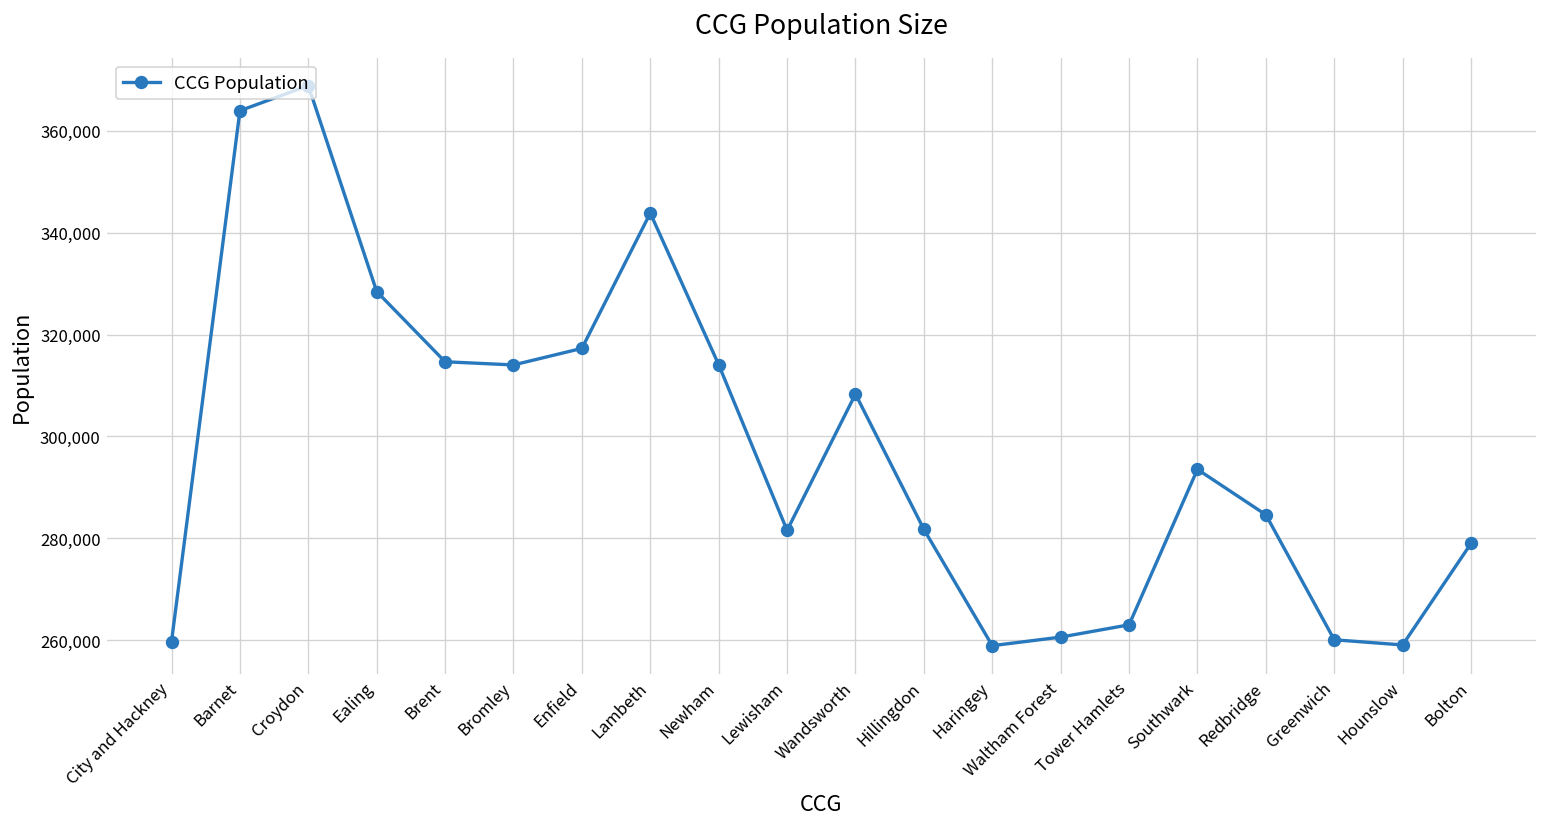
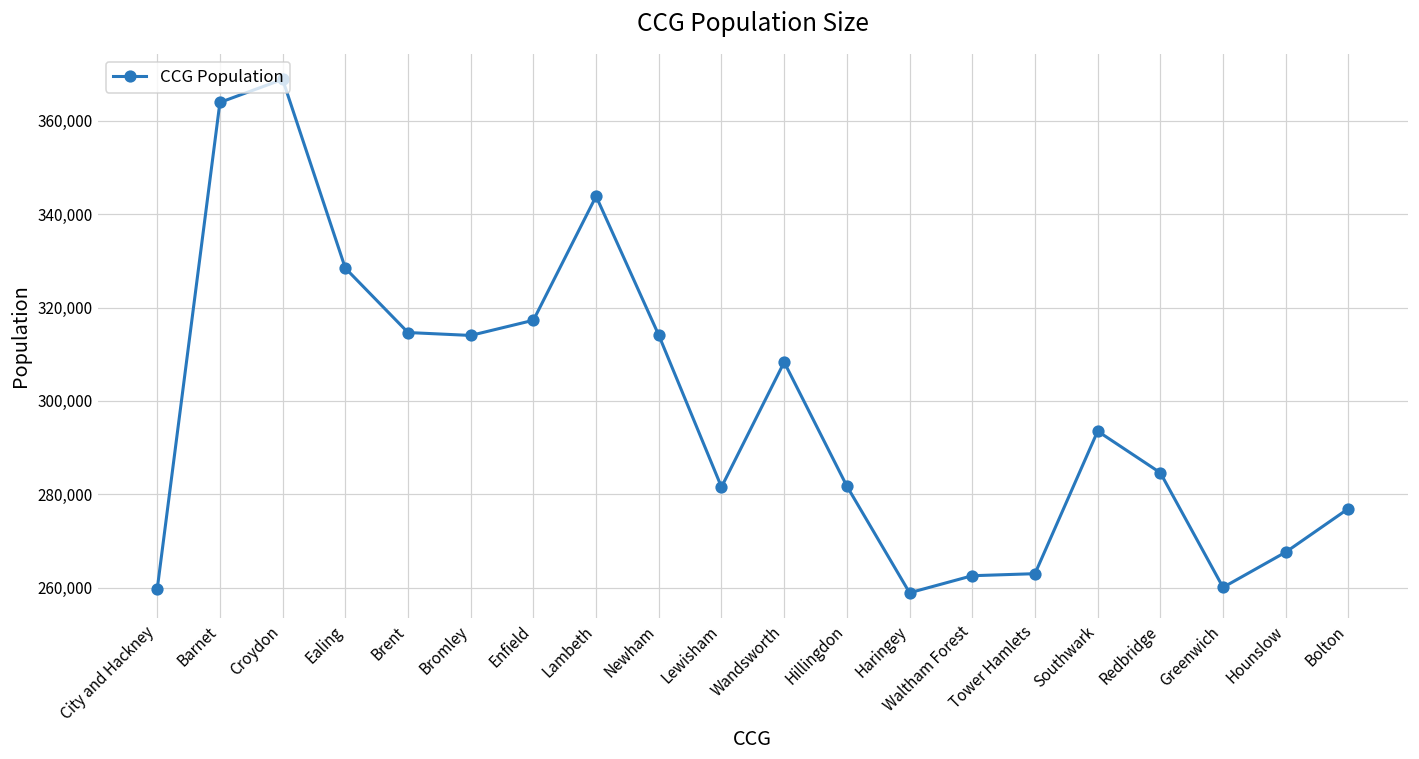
  {
    "City and Hackney": "260,000",
    "Barnet": "364,000",
    "Ealing": "328,000",
    "Brent": "315,000",
    "Bromley": "314,000",
    "Enfield": "317,000",
    "Lambeth": "344,000",
    "Newham": "314,000",
    "Lewisham": "282,000",
    "Wandsworth": "308,000",
    "Hillingdon": "282,000",
    "Haringey": "259,000",
-   "Waltham Forest": "261,000",
+   "Waltham Forest": "263,000",
    "Tower Hamlets": "263,000",
    "Southwark": "294,000",
    "Redbridge": "285,000",
    "Greenwich": "260,000",
-   "Hounslow": "259,000",
-   "Bolton": "279,000"
+   "Hounslow": "268,000",
+   "Bolton": "277,000"
  }
